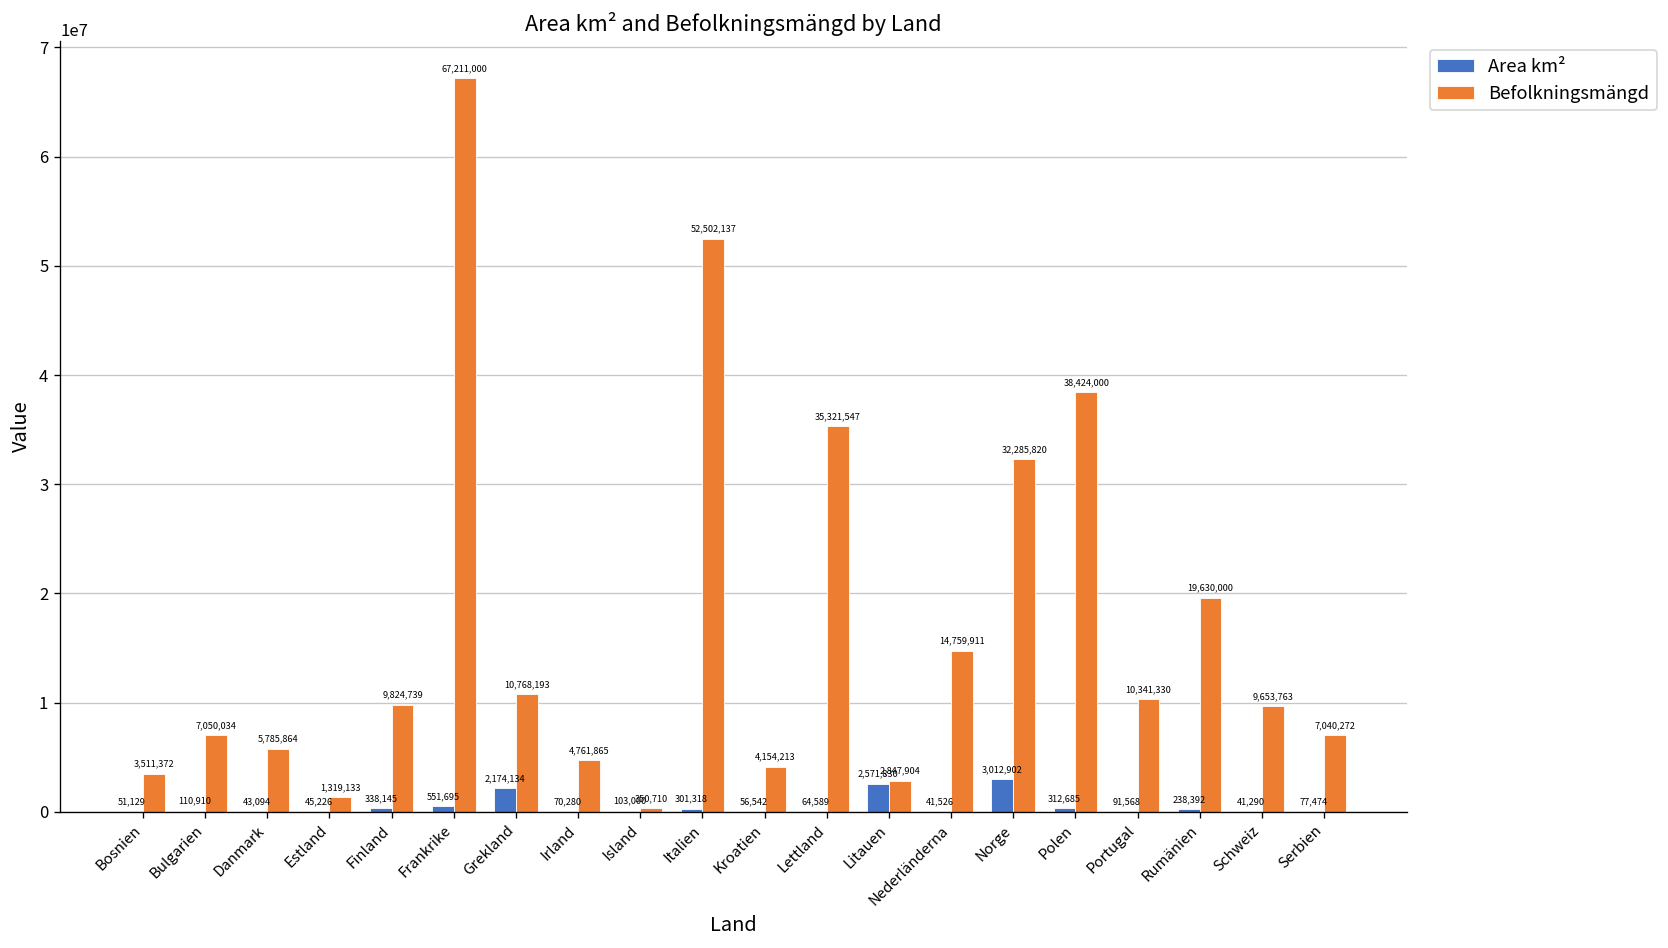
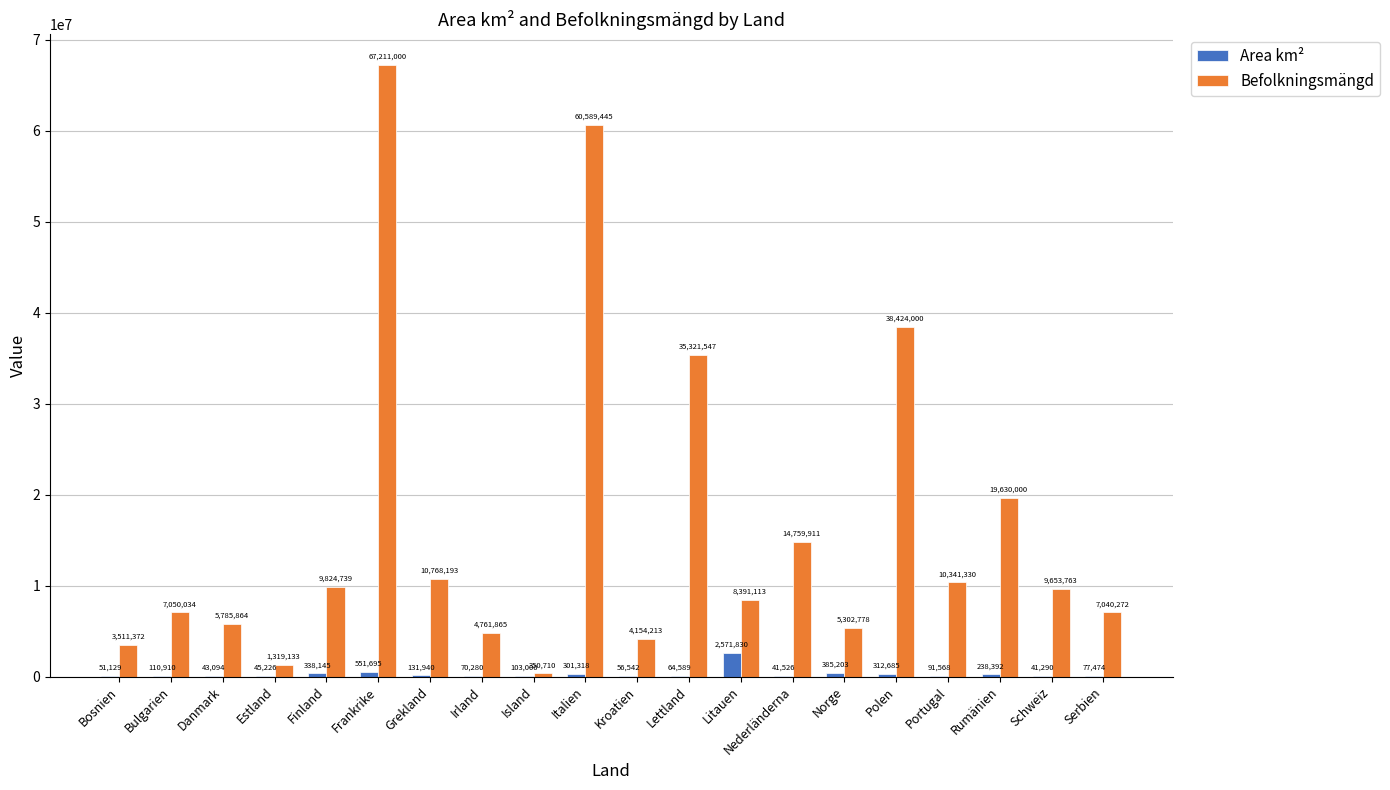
  {
    "Area km²": {
      "Bosnien": "51,129",
      "Bulgarien": "110,910",
      "Danmark": "43,094",
      "Estland": "45,226",
      "Finland": "338,145",
      "Frankrike": "551,695",
-     "Grekland": "2,174,134",
+     "Grekland": "131,940",
      "Irland": "70,280",
      "Italien": "301,318",
      "Kroatien": "56,542",
      "Lettland": "64,589",
      "Litauen": "2,571,830",
      "Nederländerna": "41,526",
-     "Norge": "3,012,902",
+     "Norge": "385,203",
      "Polen": "312,685",
      "Portugal": "91,568",
      "Rumänien": "238,392",
      "Schweiz": "41,290",
      "Serbien": "77,474"
    },
    "Befolkningsmängd": {
      "Bosnien": "3,511,372",
      "Bulgarien": "7,050,034",
      "Danmark": "5,785,864",
      "Estland": "1,319,133",
      "Finland": "9,824,739",
      "Frankrike": "67,211,000",
      "Grekland": "10,768,193",
      "Irland": "4,761,865",
-     "Italien": "52,502,137",
+     "Italien": "60,589,445",
      "Kroatien": "4,154,213",
      "Lettland": "35,321,547",
-     "Litauen": "2,847,904",
+     "Litauen": "8,391,113",
      "Nederländerna": "14,759,911",
-     "Norge": "32,285,820",
+     "Norge": "5,302,778",
      "Polen": "38,424,000",
      "Portugal": "10,341,330",
      "Rumänien": "19,630,000",
      "Schweiz": "9,653,763",
      "Serbien": "7,040,272"
    }
  }
